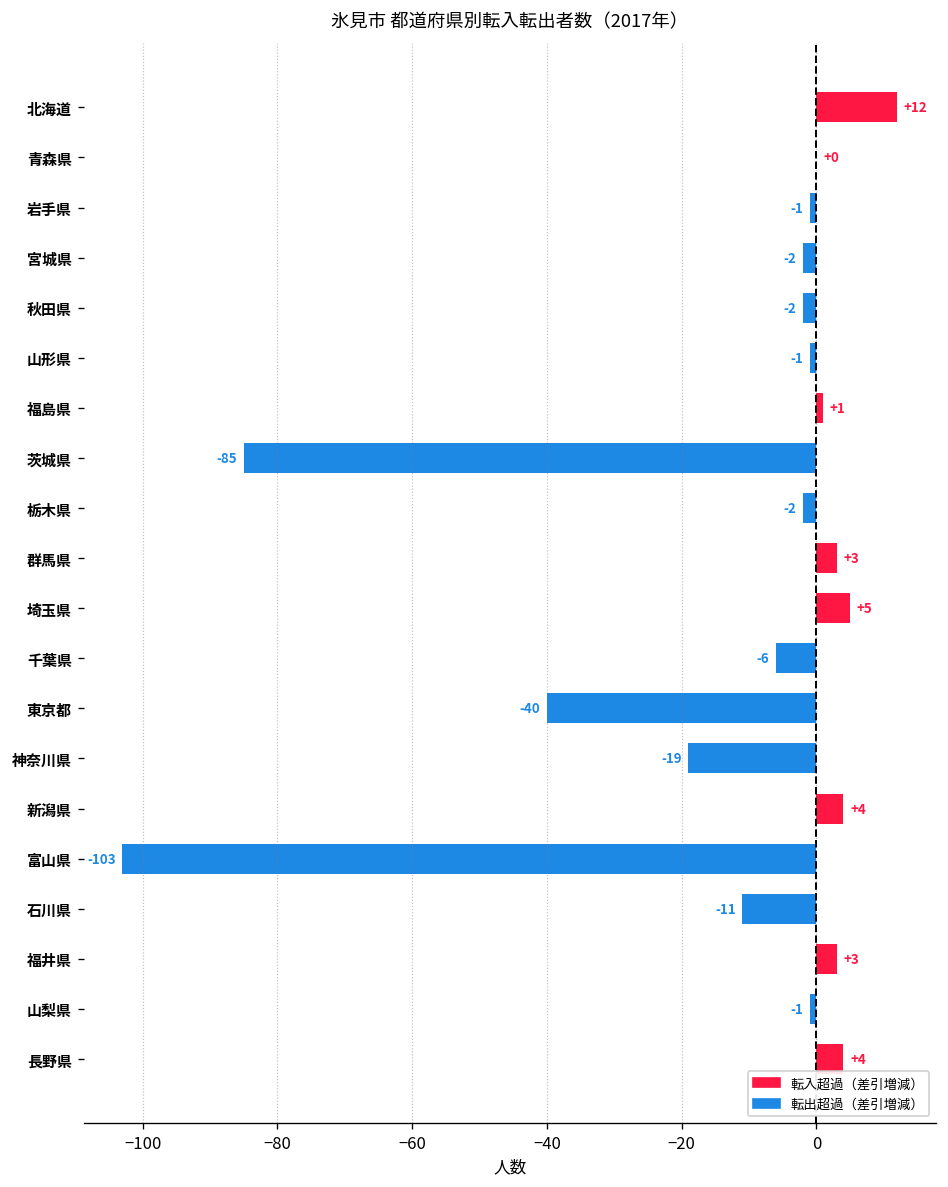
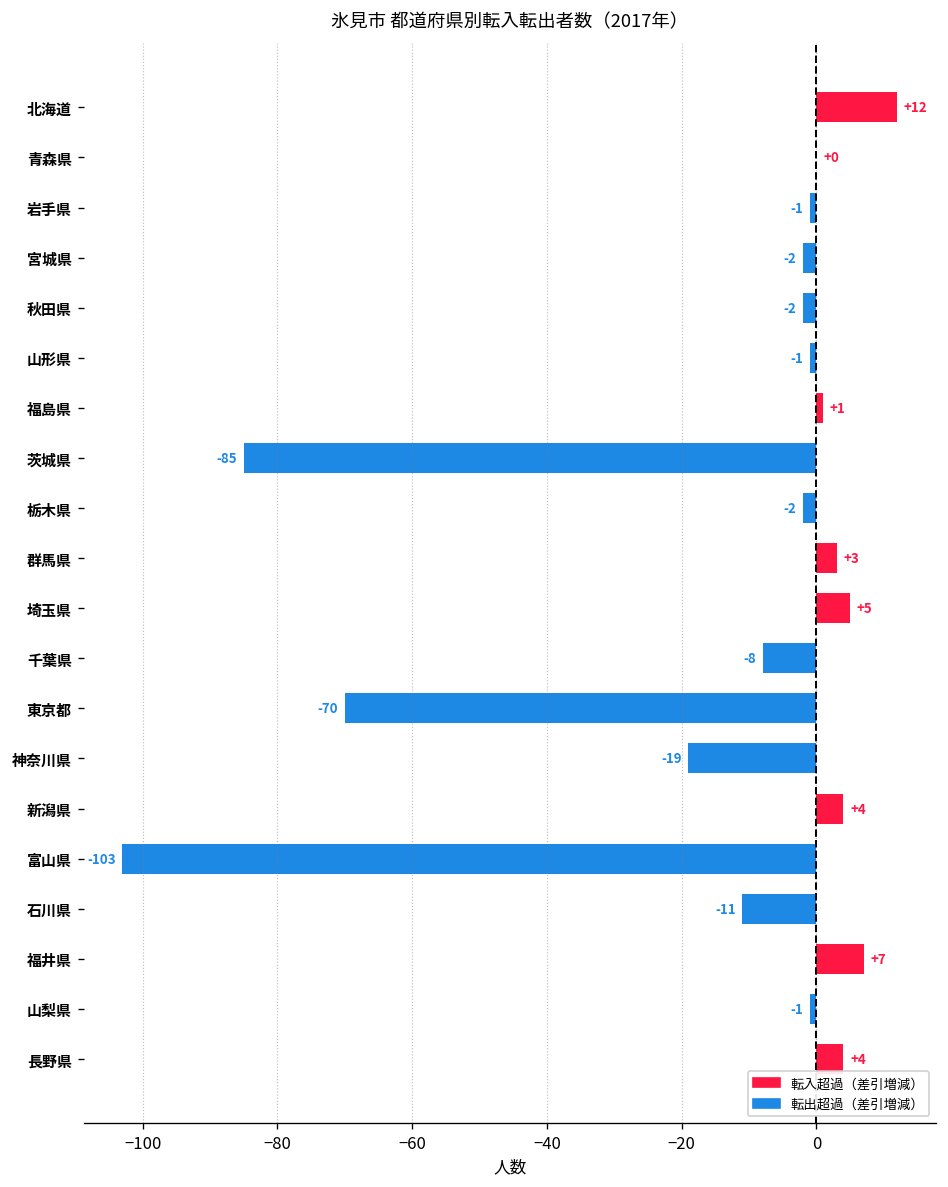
  {
    "北海道": "+12",
    "青森県": "+0",
    "岩手県": "-1",
    "宮城県": "-2",
    "秋田県": "-2",
    "山形県": "-1",
    "福島県": "+1",
    "茨城県": "-85",
    "栃木県": "-2",
    "群馬県": "+3",
    "埼玉県": "+5",
-   "千葉県": "-6",
-   "東京都": "-40",
+   "千葉県": "-8",
+   "東京都": "-70",
    "神奈川県": "-19",
    "新潟県": "+4",
    "富山県": "-103",
    "石川県": "-11",
-   "福井県": "+3",
+   "福井県": "+7",
    "山梨県": "-1",
    "長野県": "+4"
  }
